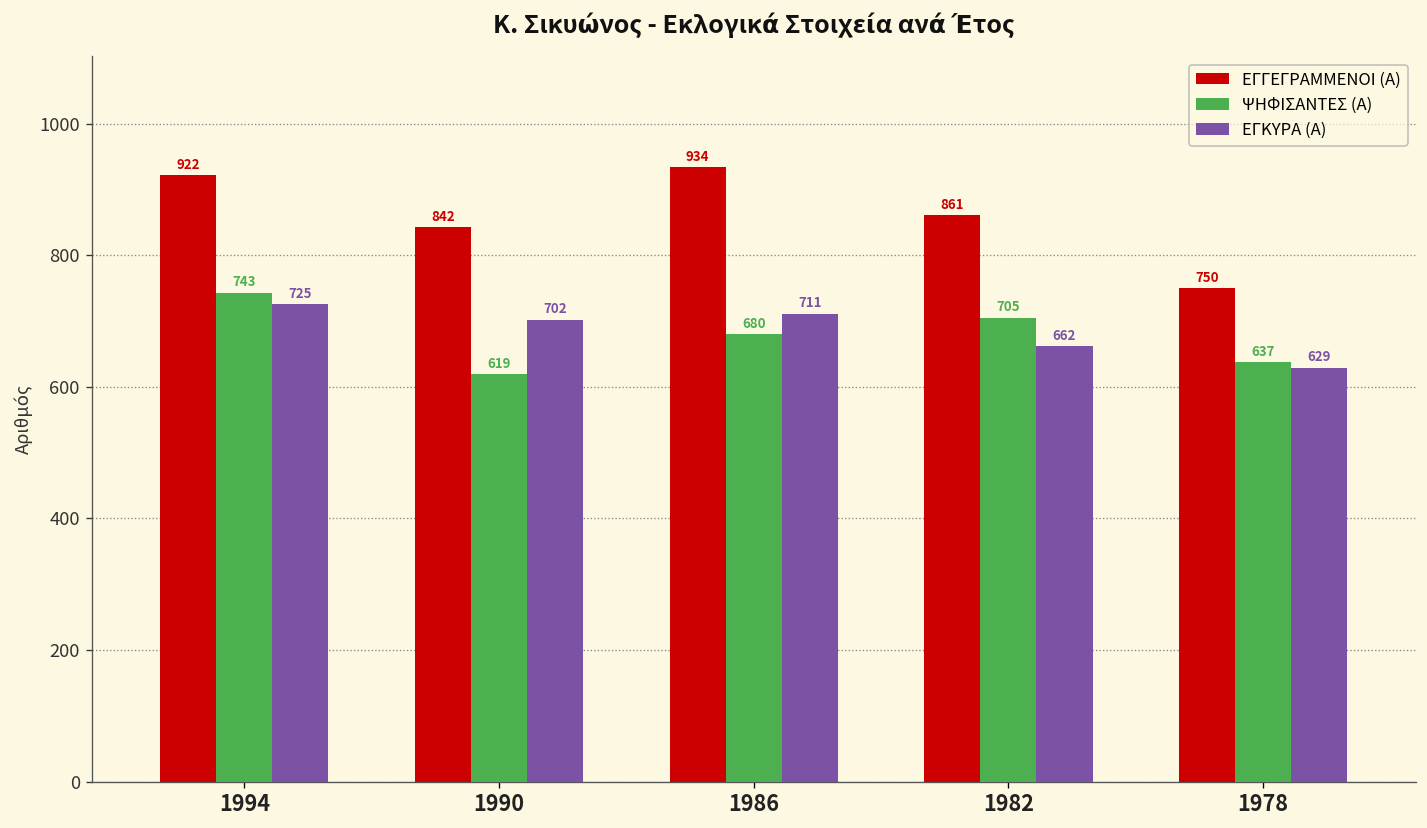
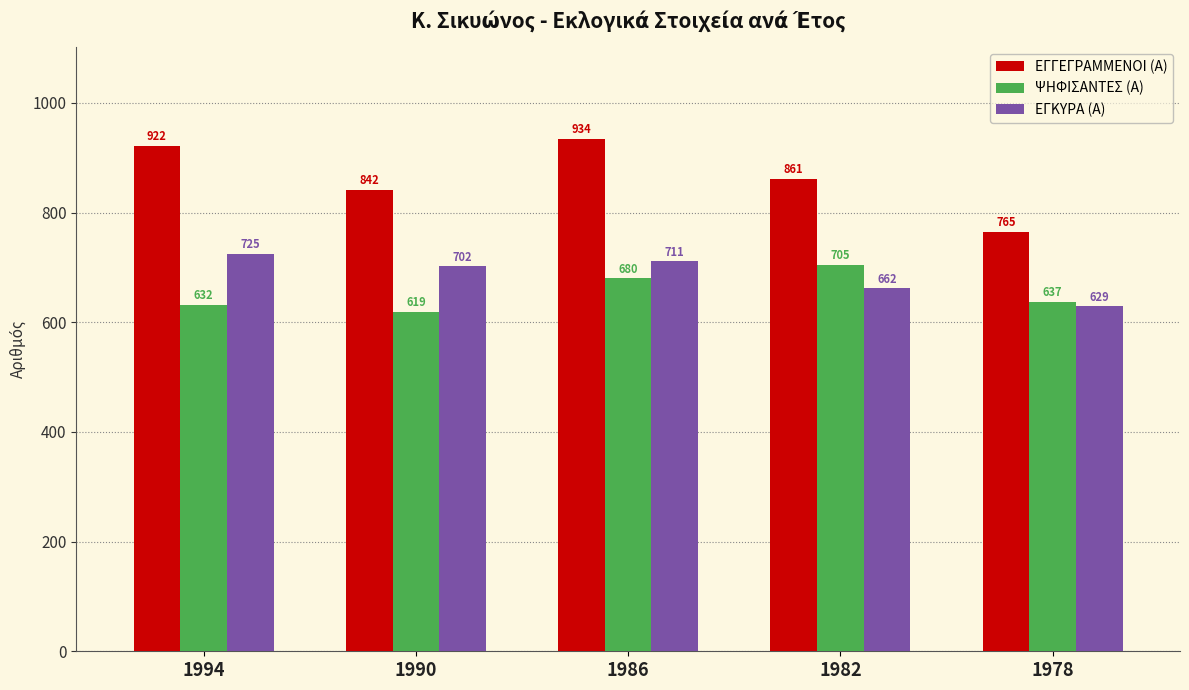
  {
    "ΕΓΓΕΓΡΑΜΜΕΝΟΙ (Α)": {
      "1994": 922,
      "1990": 842,
      "1986": 934,
      "1982": 861,
-     "1978": 750
+     "1978": 765
    },
    "ΨΗΦΙΣΑΝΤΕΣ (Α)": {
-     "1994": 743,
+     "1994": 632,
      "1990": 619,
      "1986": 680,
      "1982": 705,
      "1978": 637
    },
    "ΕΓΚΥΡΑ (Α)": {
      "1994": 725,
      "1990": 702,
      "1986": 711,
      "1982": 662,
      "1978": 629
    }
  }
